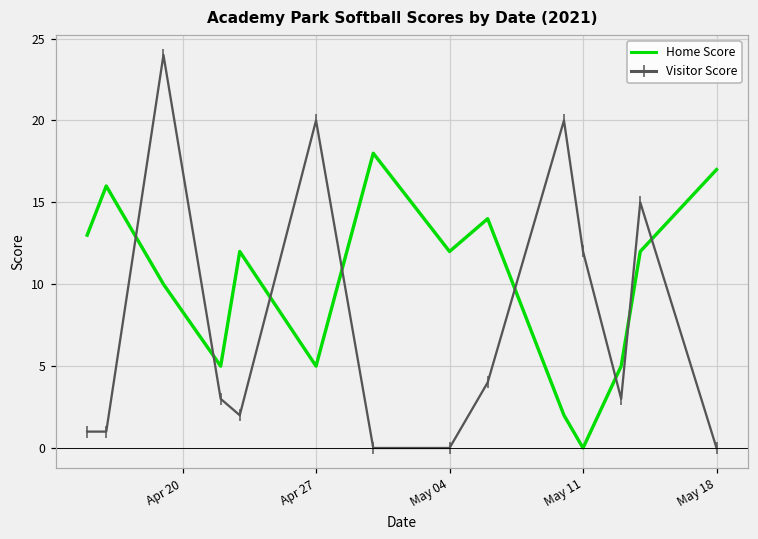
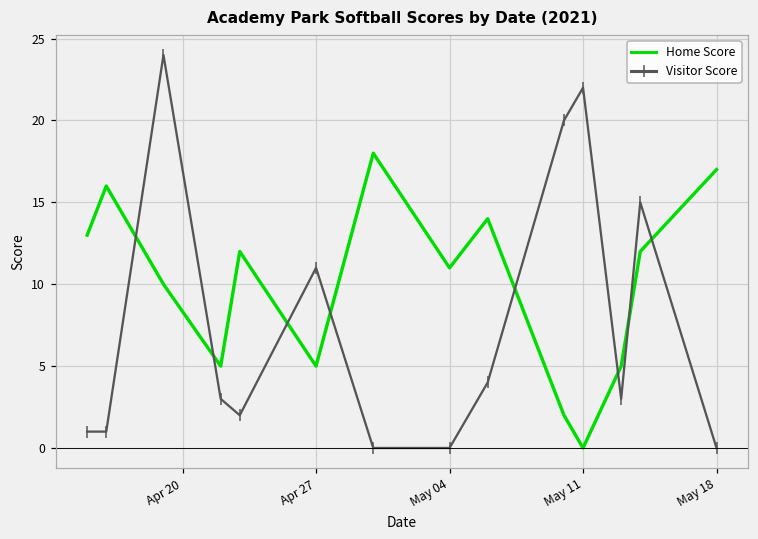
  {
    "Home Score": {
      "Apr 27": 5,
-     "May 04": 12,
+     "May 04": 11,
      "May 11": 0,
      "May 18": 17
    },
    "Visitor Score": {
-     "Apr 27": 20,
+     "Apr 27": 11,
      "May 04": 0,
-     "May 11": 12,
+     "May 11": 22,
      "May 18": 0
    }
  }
